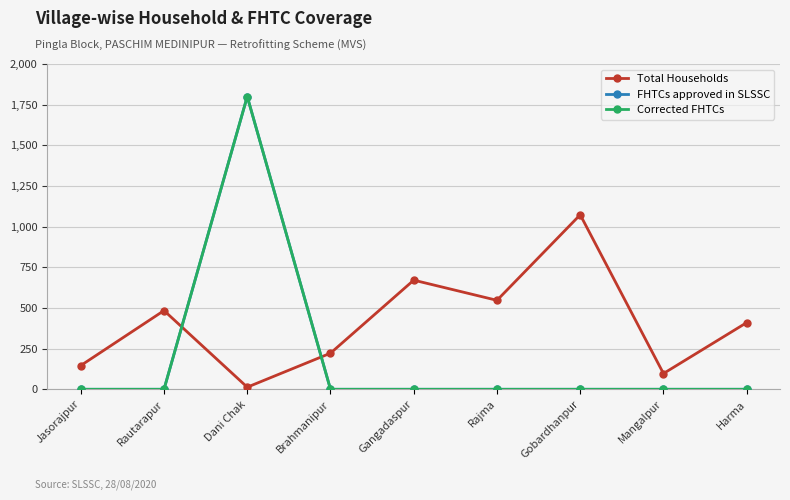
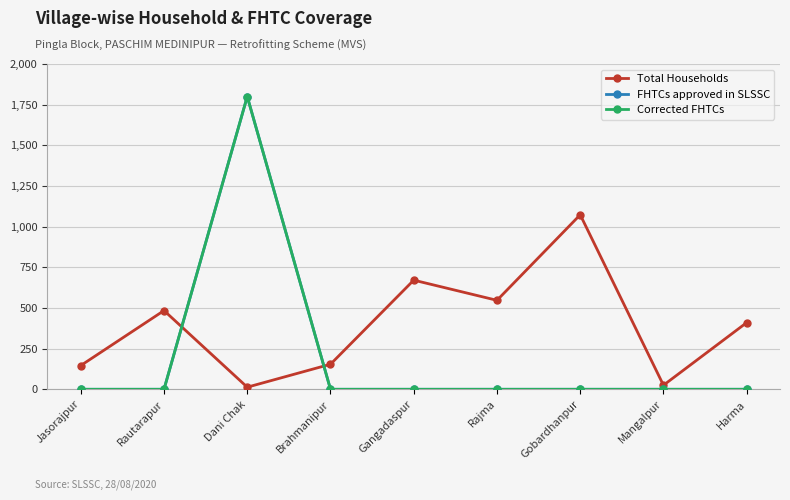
  {
    "Total Households": {
      "Jasorajpur": "150",
      "Rautarapur": "480",
      "Dani Chak": "10",
-     "Brahmanipur": "220",
+     "Brahmanipur": "150",
      "Gangadaspur": "670",
      "Rajma": "550",
      "Gobardhanpur": "1,070",
-     "Mangalpur": "100",
+     "Mangalpur": "30",
      "Harma": "410"
    },
    "Corrected FHTCs": {
      "Jasorajpur": "0",
      "Rautarapur": "0",
      "Dani Chak": "1,800",
      "Brahmanipur": "0",
      "Gangadaspur": "0",
      "Rajma": "0",
      "Gobardhanpur": "0",
      "Mangalpur": "0",
      "Harma": "0"
    }
  }
